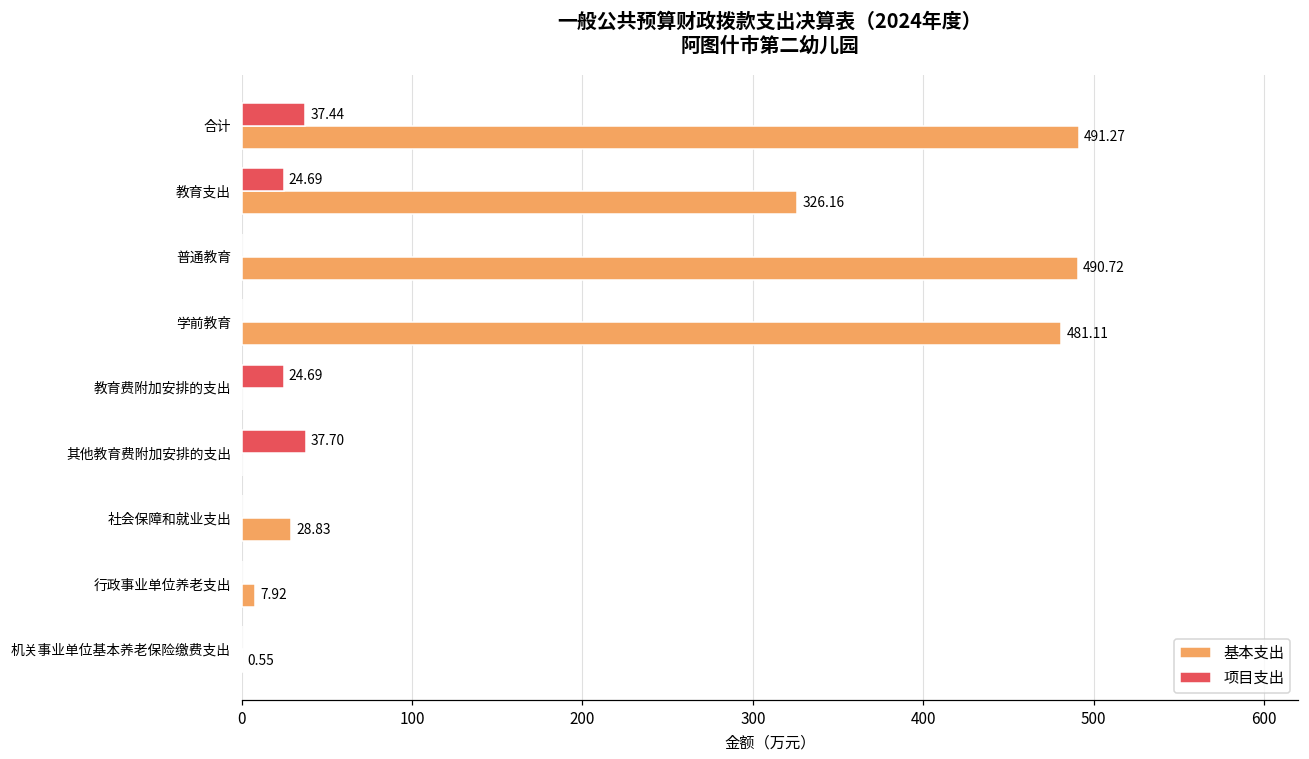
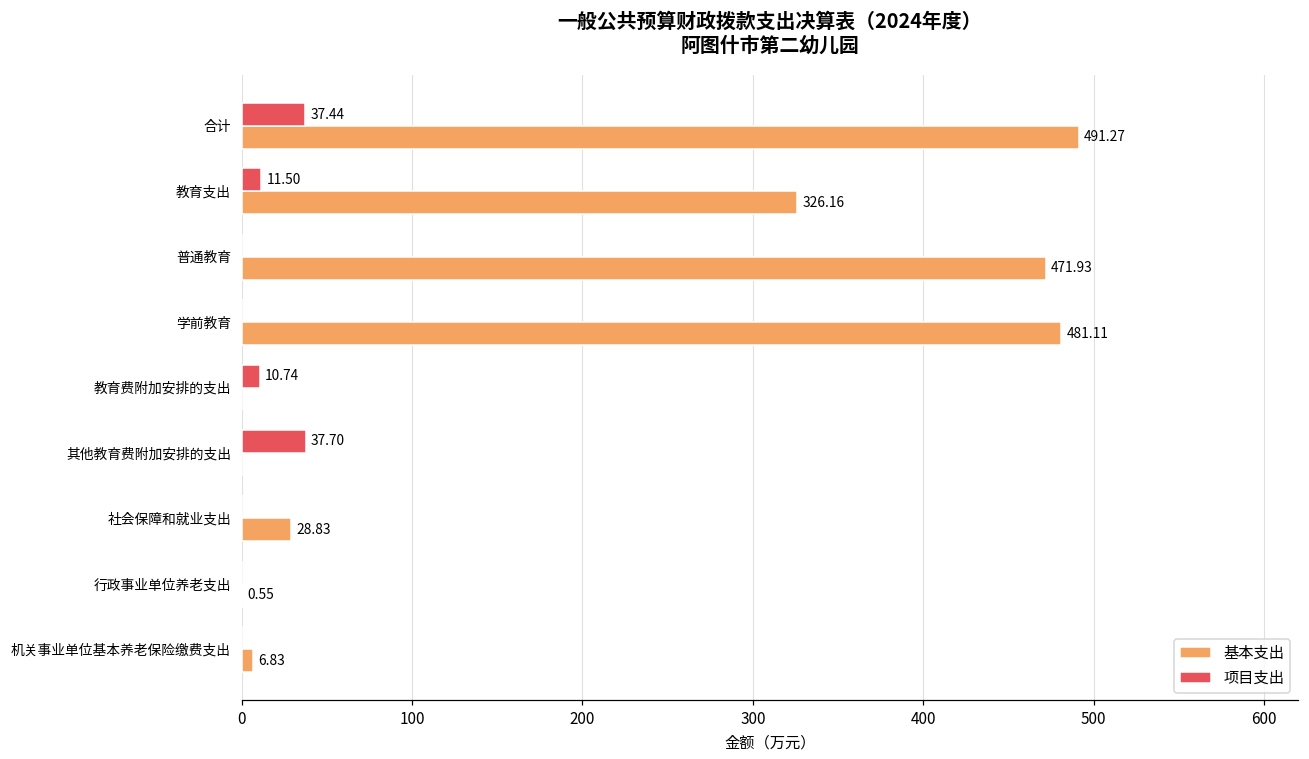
  {
    "基本支出": {
      "合计": 491.27,
      "教育支出": 326.16,
-     "普通教育": 490.72,
+     "普通教育": 471.93,
      "学前教育": 481.11,
      "社会保障和就业支出": 28.83,
-     "行政事业单位养老支出": 7.92,
-     "机关事业单位基本养老保险缴费支出": 0.55
+     "行政事业单位养老支出": 0.55,
+     "机关事业单位基本养老保险缴费支出": 6.83
    },
    "项目支出": {
      "合计": 37.44,
-     "教育支出": 24.69,
-     "教育费附加安排的支出": 24.69,
+     "教育支出": 11.50,
+     "教育费附加安排的支出": 10.74,
      "其他教育费附加安排的支出": 37.70
    }
  }
